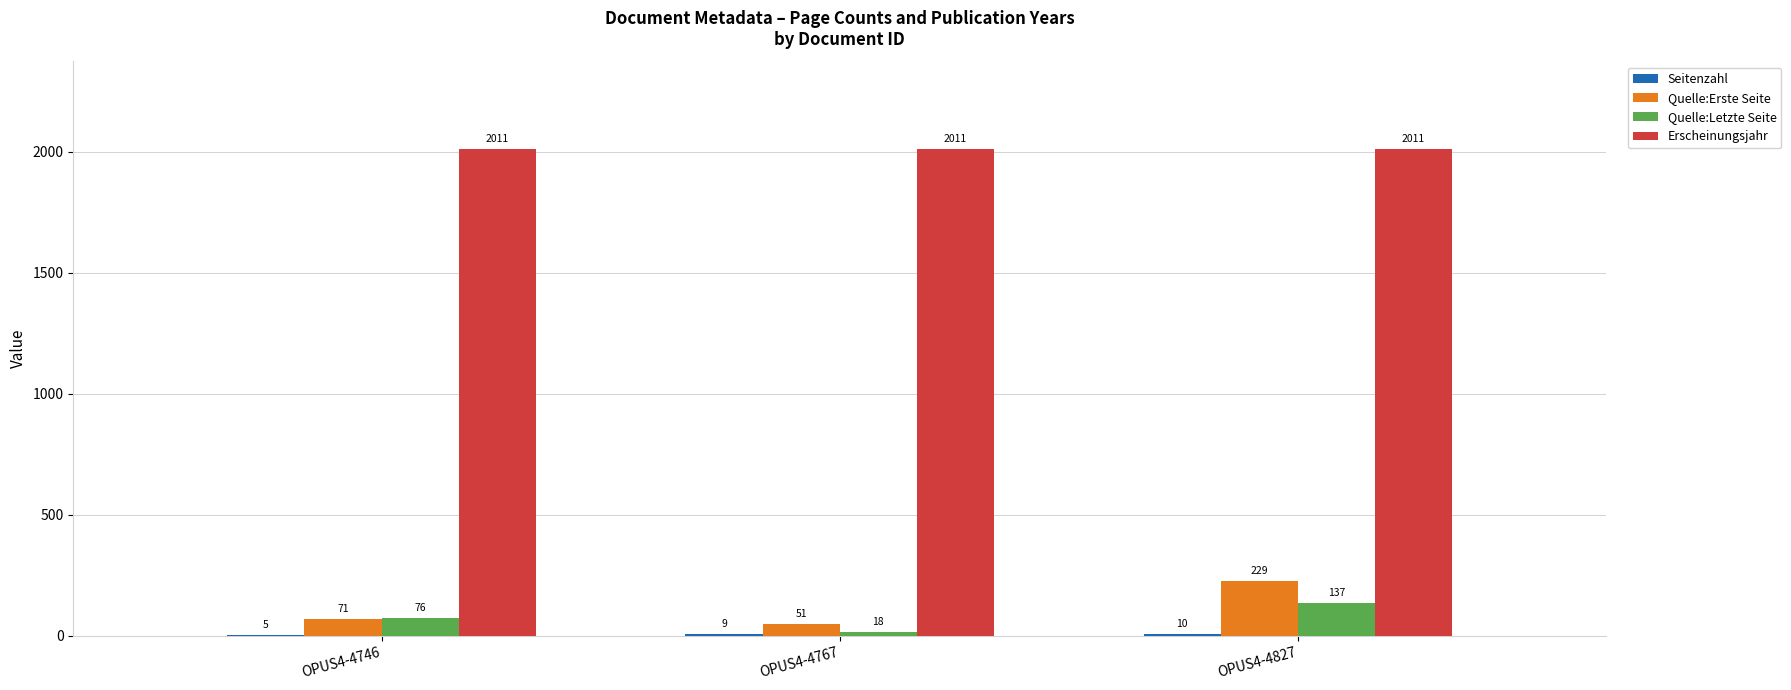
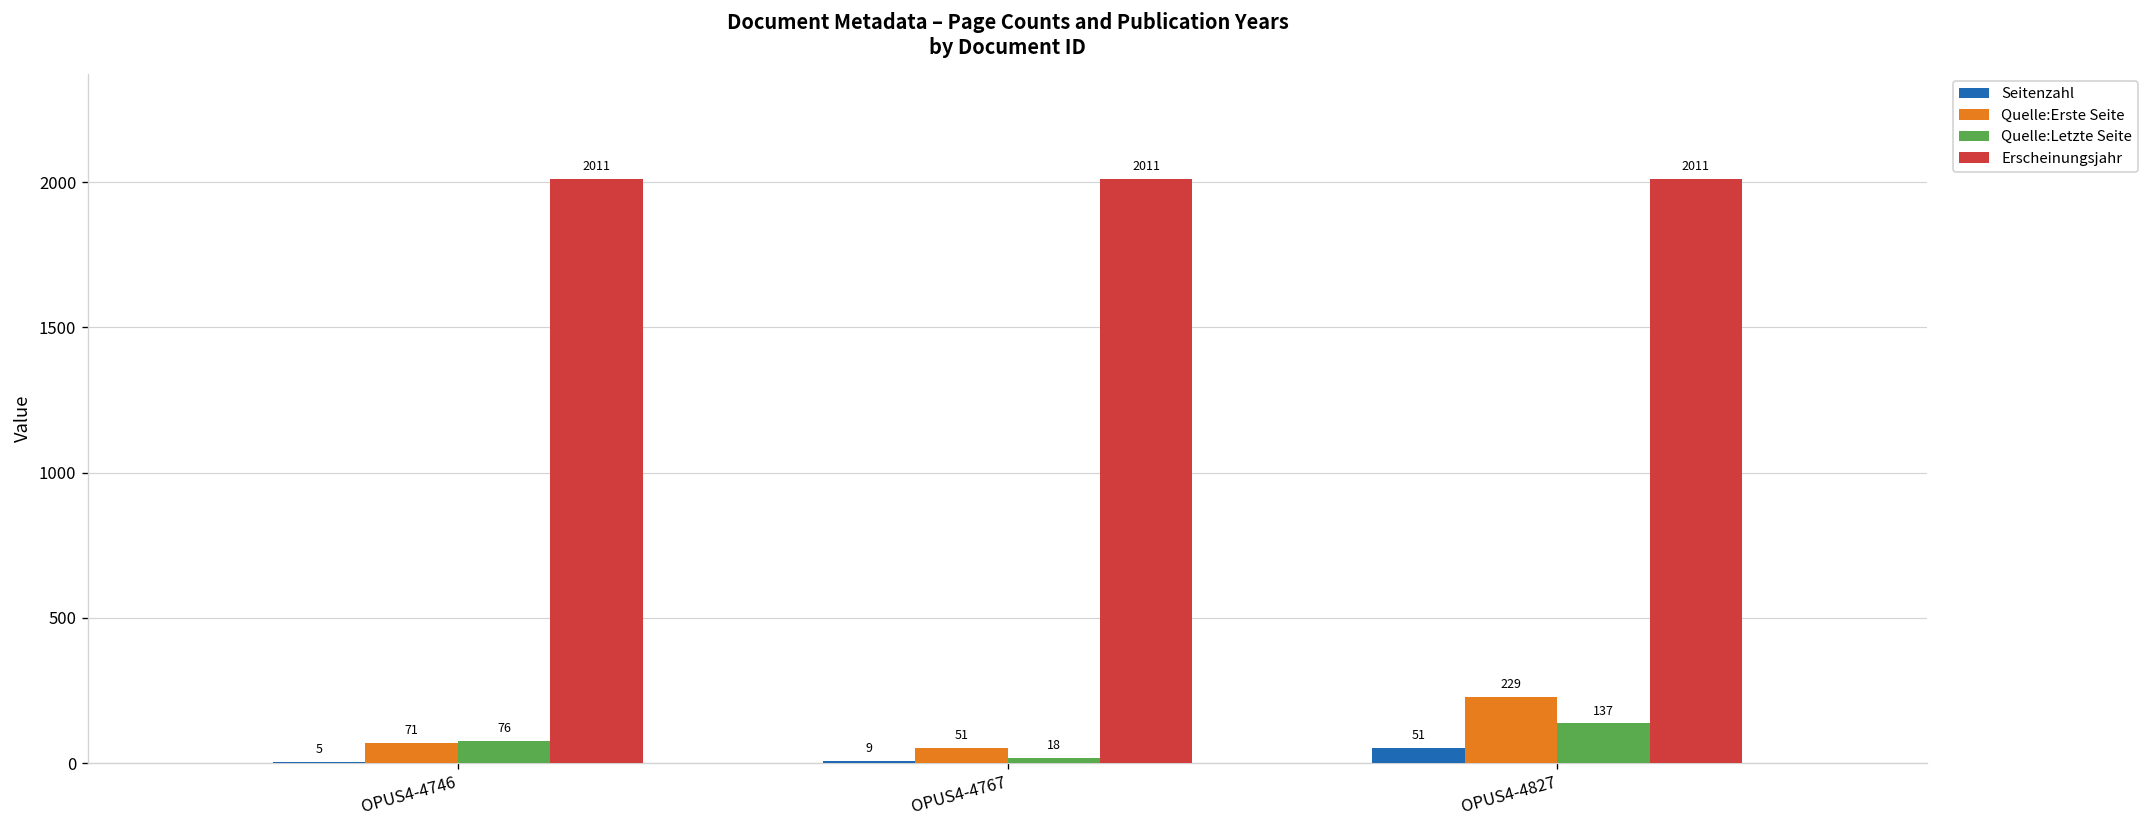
  {
    "Seitenzahl": {
      "OPUS4-4746": 5,
      "OPUS4-4767": 9,
-     "OPUS4-4827": 10
+     "OPUS4-4827": 51
    },
    "Quelle:Erste Seite": {
      "OPUS4-4746": 71,
      "OPUS4-4767": 51,
      "OPUS4-4827": 229
    },
    "Quelle:Letzte Seite": {
      "OPUS4-4746": 76,
      "OPUS4-4767": 18,
      "OPUS4-4827": 137
    },
    "Erscheinungsjahr": {
      "OPUS4-4746": 2011,
      "OPUS4-4767": 2011,
      "OPUS4-4827": 2011
    }
  }
